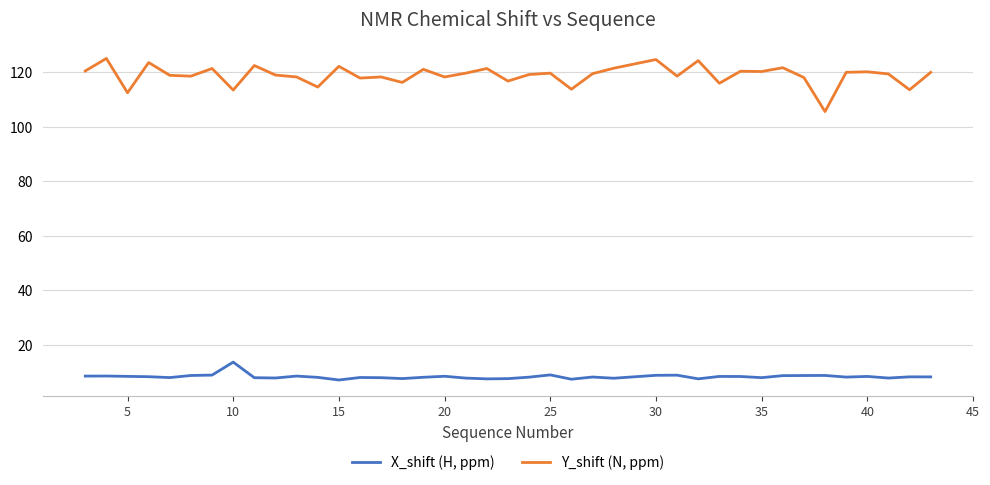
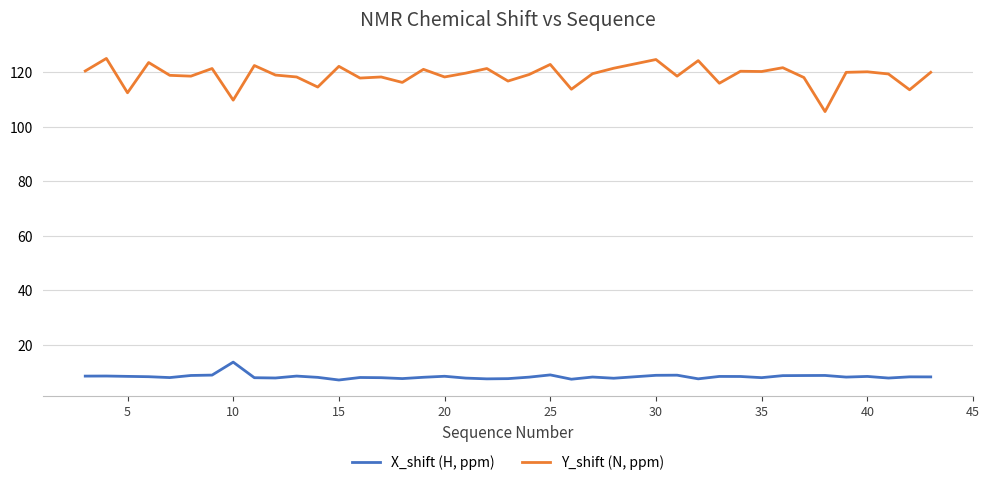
  {
    "X_shift (H, ppm)": {
      "5": 8,
      "10": 14,
      "15": 7,
      "20": 8,
      "25": 9,
      "30": 9,
      "35": 8,
      "40": 8
    },
    "Y_shift (N, ppm)": {
      "5": 113,
-     "10": 114,
+     "10": 110,
      "15": 122,
      "20": 118,
-     "25": 120,
+     "25": 123,
      "30": 125,
      "35": 120,
      "40": 120
    }
  }
